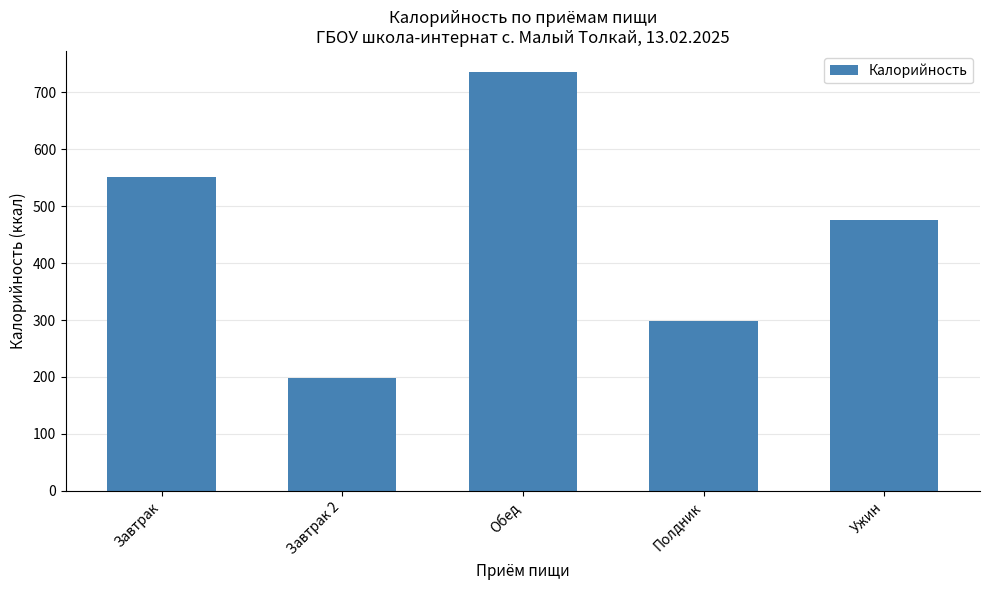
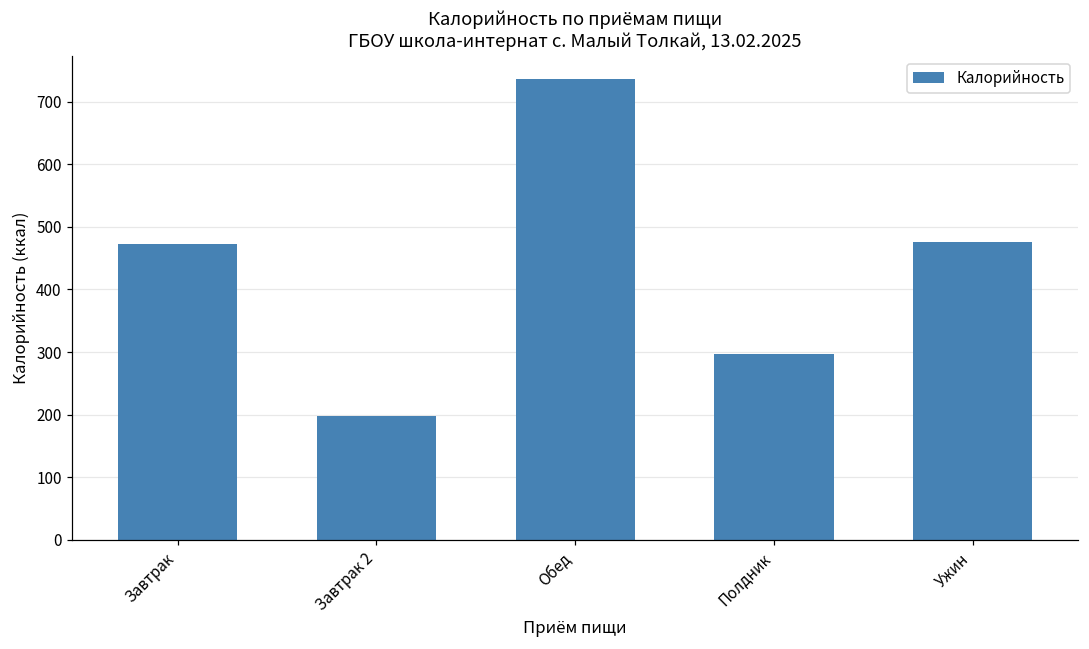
  {
-   "Завтрак": 550,
+   "Завтрак": 470,
    "Завтрак 2": 200,
    "Обед": 740,
    "Полдник": 300,
    "Ужин": 480
  }
